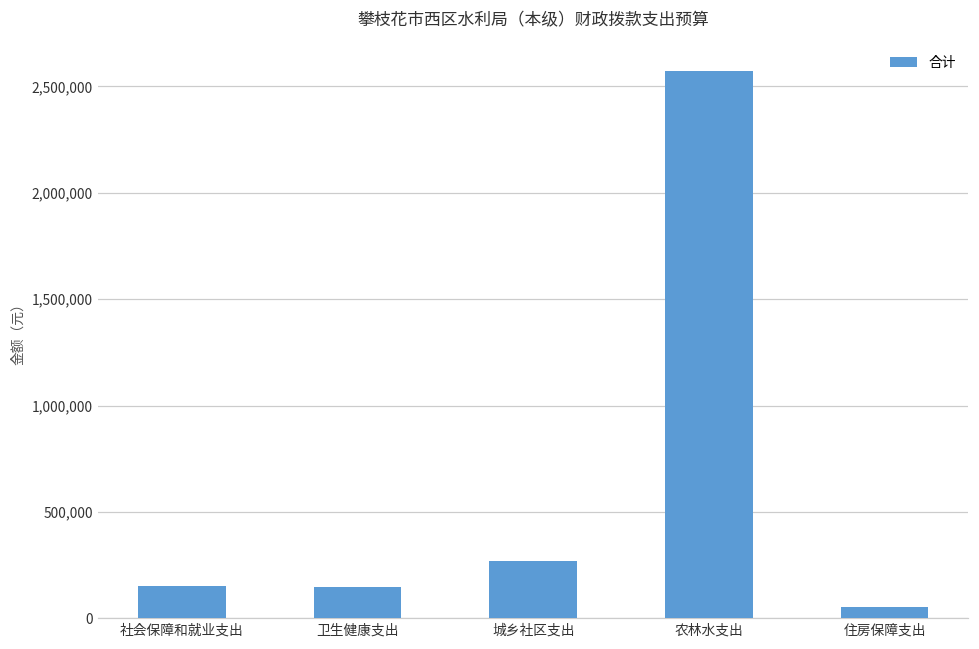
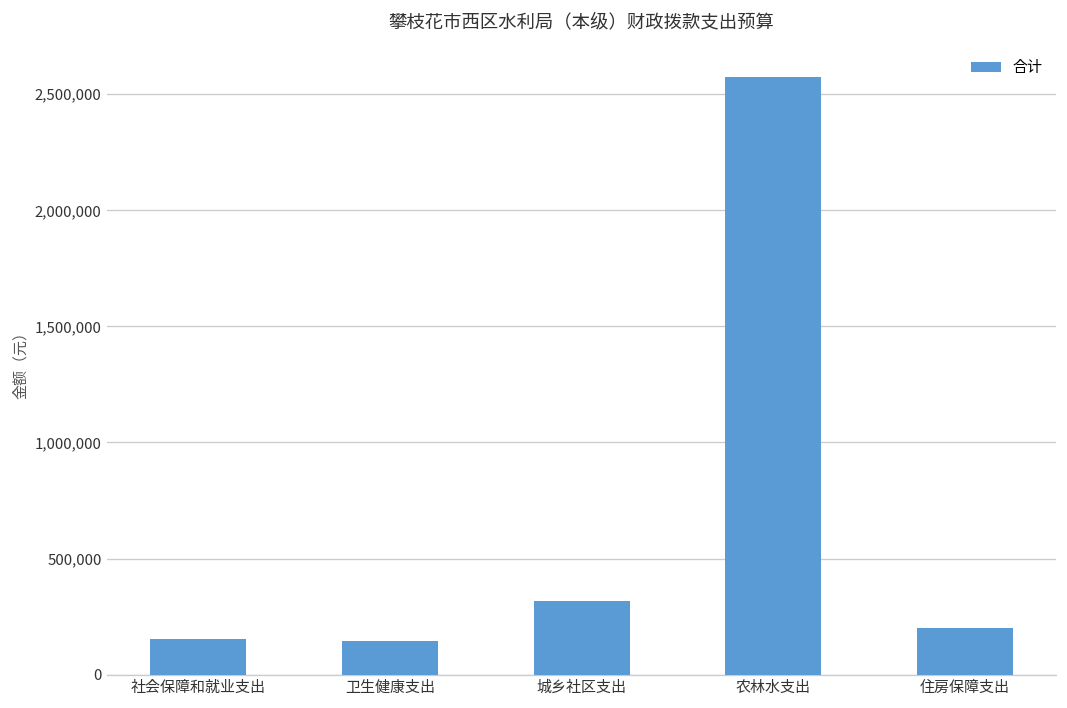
  {
    "社会保障和就业支出": "150,000",
    "卫生健康支出": "150,000",
-   "城乡社区支出": "270,000",
+   "城乡社区支出": "320,000",
    "农林水支出": "2,570,000",
-   "住房保障支出": "50,000"
+   "住房保障支出": "200,000"
  }
